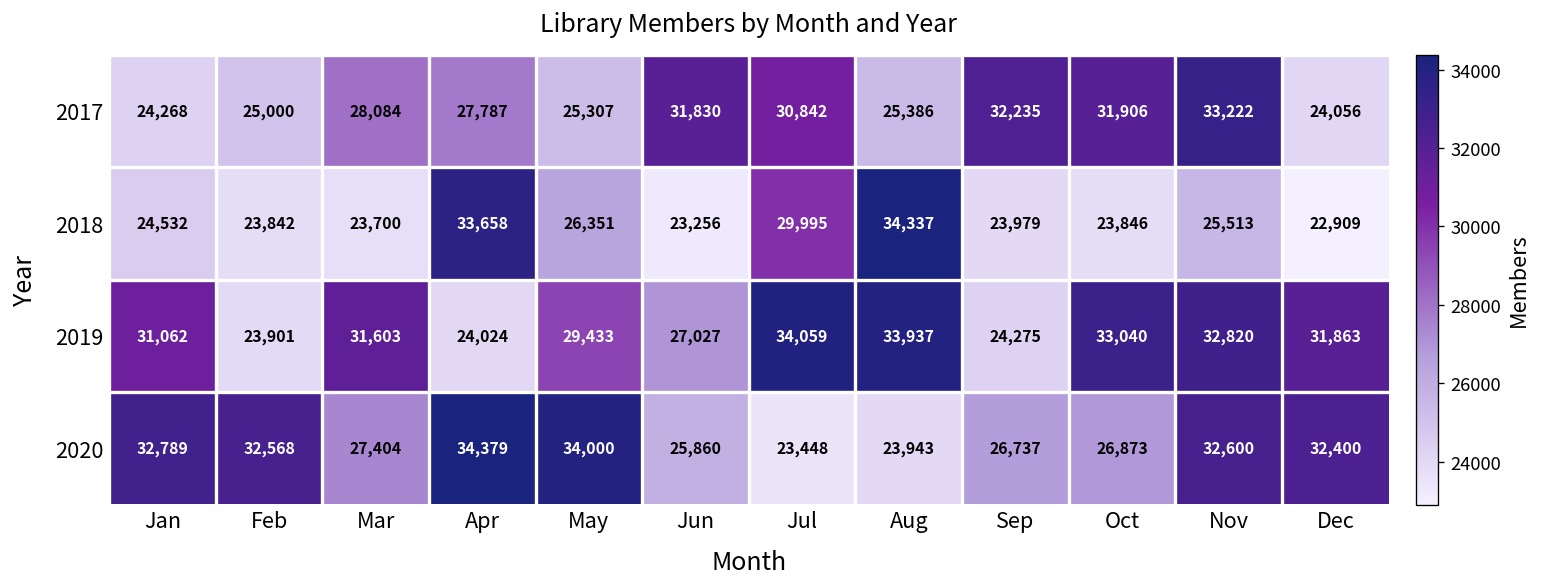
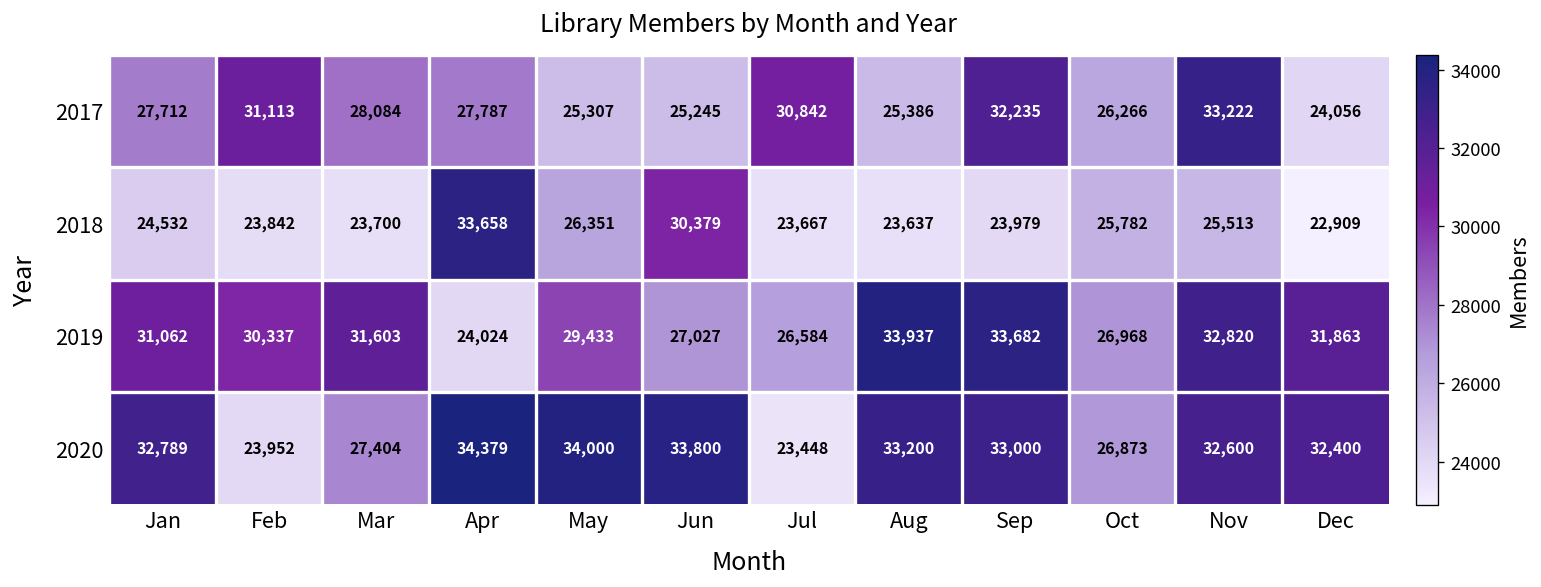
  {
    "2017": {
-     "Jan": "24,268",
-     "Feb": "25,000",
+     "Jan": "27,712",
+     "Feb": "31,113",
      "Mar": "28,084",
      "Apr": "27,787",
      "May": "25,307",
-     "Jun": "31,830",
+     "Jun": "25,245",
      "Jul": "30,842",
      "Aug": "25,386",
      "Sep": "32,235",
-     "Oct": "31,906",
+     "Oct": "26,266",
      "Nov": "33,222",
      "Dec": "24,056"
    },
    "2018": {
      "Jan": "24,532",
      "Feb": "23,842",
      "Mar": "23,700",
      "Apr": "33,658",
      "May": "26,351",
-     "Jun": "23,256",
-     "Jul": "29,995",
-     "Aug": "34,337",
+     "Jun": "30,379",
+     "Jul": "23,667",
+     "Aug": "23,637",
      "Sep": "23,979",
-     "Oct": "23,846",
+     "Oct": "25,782",
      "Nov": "25,513",
      "Dec": "22,909"
    },
    "2019": {
      "Jan": "31,062",
-     "Feb": "23,901",
+     "Feb": "30,337",
      "Mar": "31,603",
      "Apr": "24,024",
      "May": "29,433",
      "Jun": "27,027",
-     "Jul": "34,059",
+     "Jul": "26,584",
      "Aug": "33,937",
-     "Sep": "24,275",
-     "Oct": "33,040",
+     "Sep": "33,682",
+     "Oct": "26,968",
      "Nov": "32,820",
      "Dec": "31,863"
    },
    "2020": {
      "Jan": "32,789",
-     "Feb": "32,568",
+     "Feb": "23,952",
      "Mar": "27,404",
      "Apr": "34,379",
      "May": "34,000",
-     "Jun": "25,860",
+     "Jun": "33,800",
      "Jul": "23,448",
-     "Aug": "23,943",
-     "Sep": "26,737",
+     "Aug": "33,200",
+     "Sep": "33,000",
      "Oct": "26,873",
      "Nov": "32,600",
      "Dec": "32,400"
    }
  }
